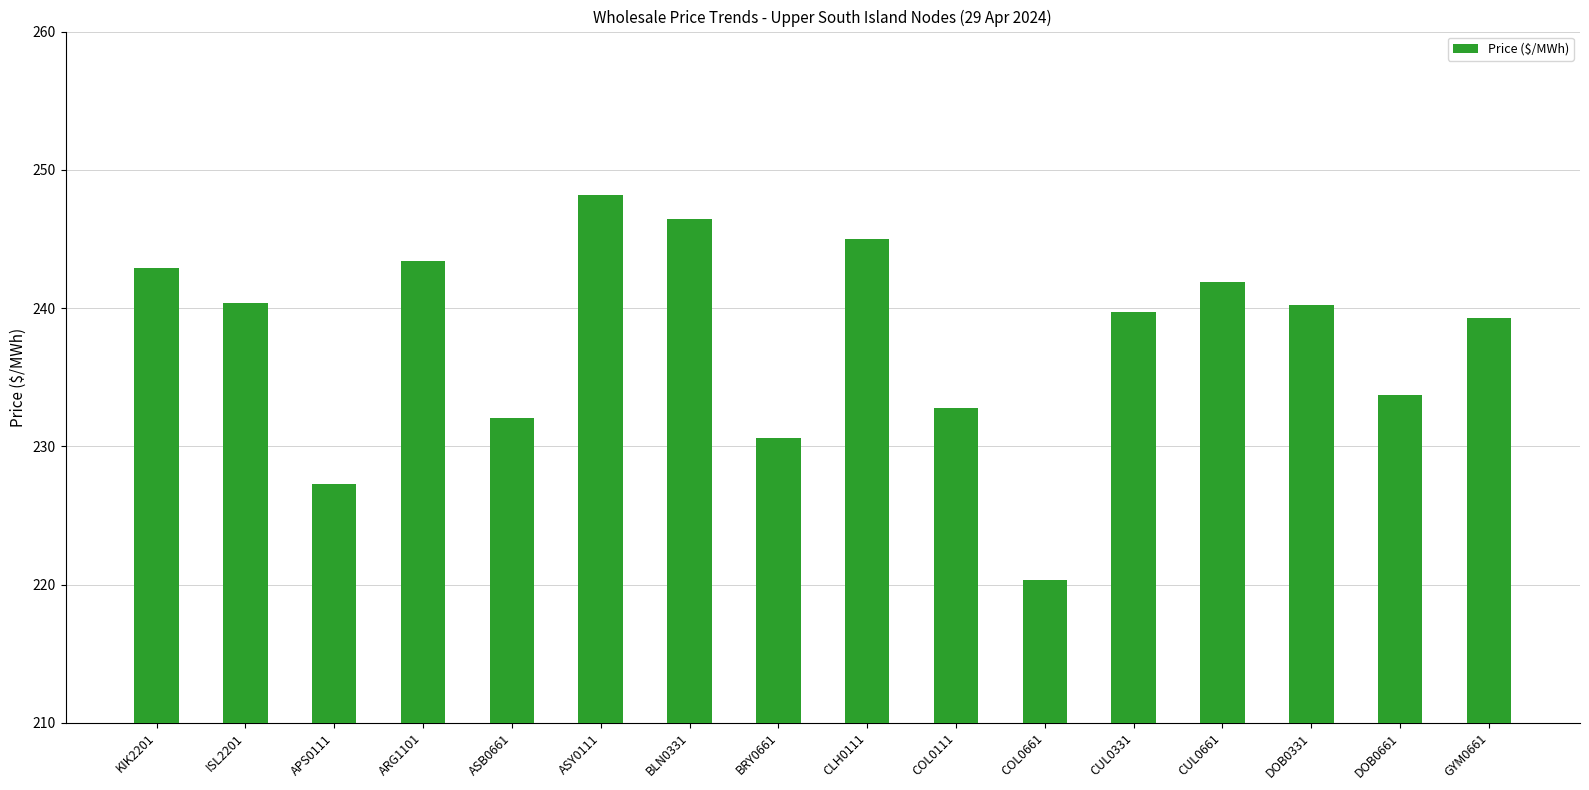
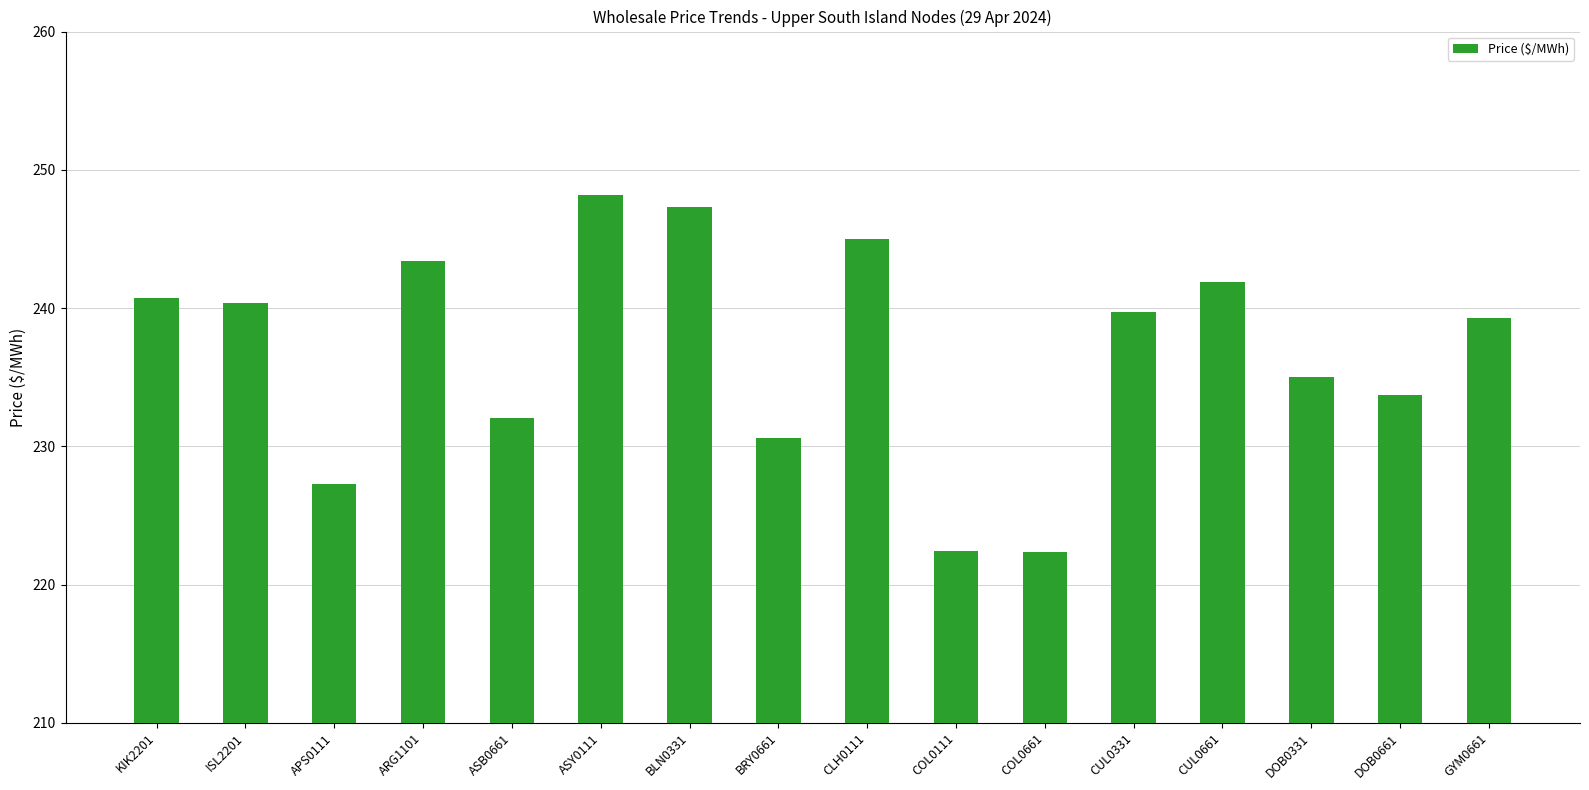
  {
-   "KIK2201": 242.9,
+   "KIK2201": 240.7,
    "ISL2201": 240.3,
    "APS0111": 227.2,
    "ARG1101": 243.4,
    "ASB0661": 232.1,
    "ASY0111": 248.2,
-   "BLN0331": 246.4,
+   "BLN0331": 247.3,
    "BRY0661": 230.6,
    "CLH0111": 245.0,
-   "COL0111": 232.8,
-   "COL0661": 220.3,
+   "COL0111": 222.5,
+   "COL0661": 222.3,
    "CUL0331": 239.7,
    "CUL0661": 241.9,
-   "DOB0331": 240.2,
+   "DOB0331": 235.0,
    "DOB0661": 233.7,
    "GYM0661": 239.3
  }
